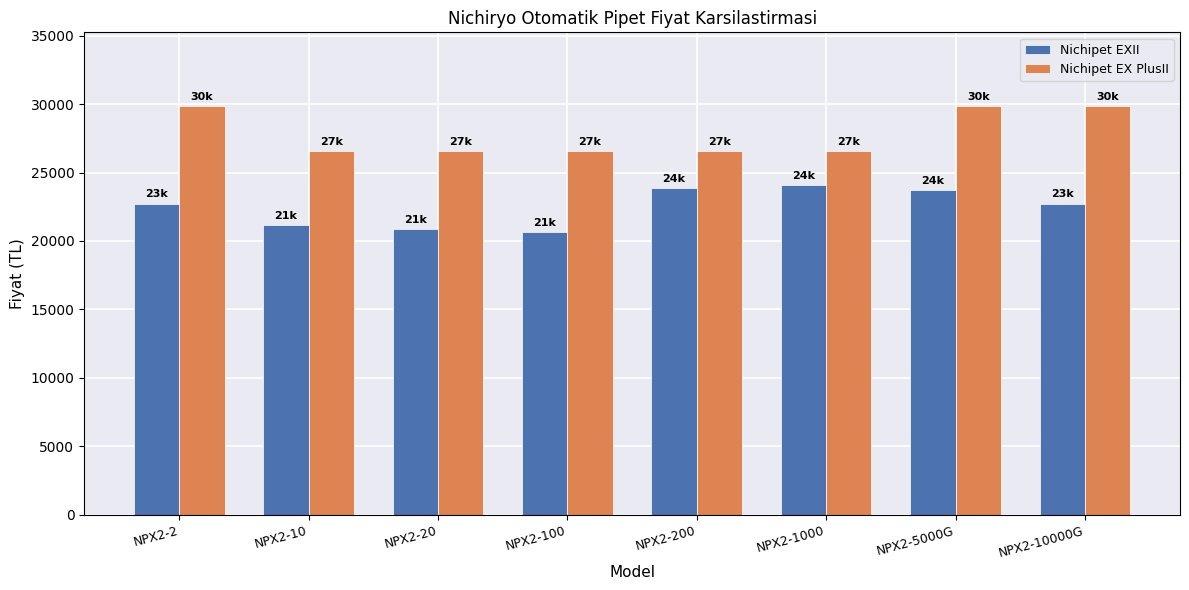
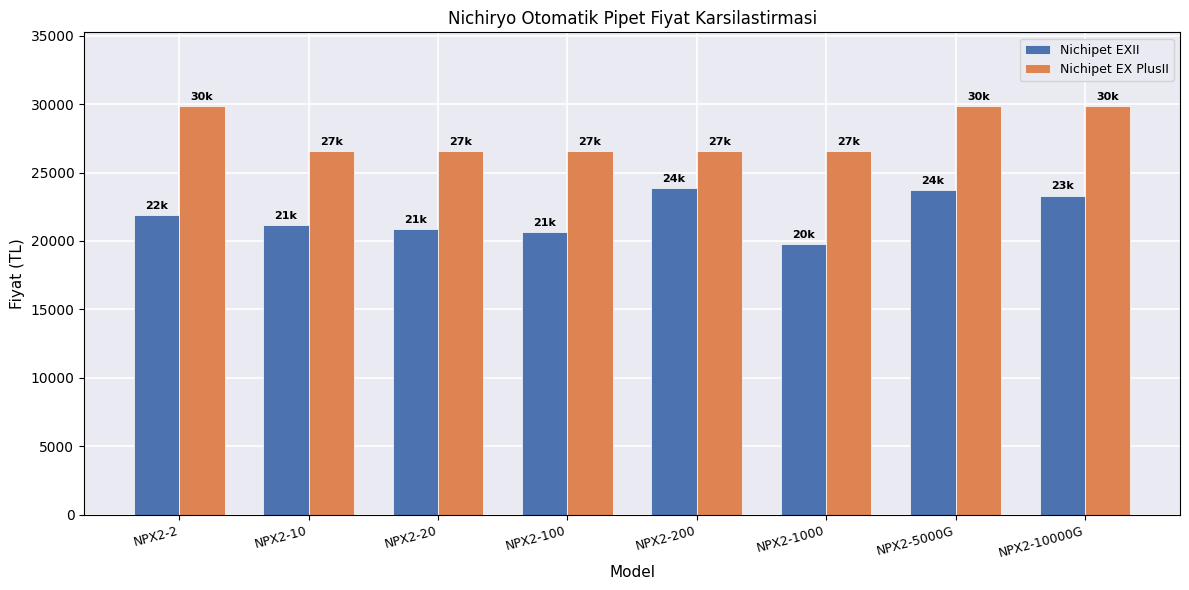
  {
    "Nichipet EXII": {
-     "NPX2-2": "23k",
+     "NPX2-2": "22k",
      "NPX2-10": "21k",
      "NPX2-20": "21k",
      "NPX2-100": "21k",
      "NPX2-200": "24k",
-     "NPX2-1000": "24k",
+     "NPX2-1000": "20k",
      "NPX2-5000G": "24k",
-     "NPX2-10000G": "22700"
+     "NPX2-10000G": "23300"
    },
    "Nichipet EX PlusII": {
      "NPX2-2": "30k",
      "NPX2-10": "27k",
      "NPX2-20": "27k",
      "NPX2-100": "27k",
      "NPX2-200": "27k",
      "NPX2-1000": "27k",
      "NPX2-5000G": "30k",
      "NPX2-10000G": "30k"
    }
  }
